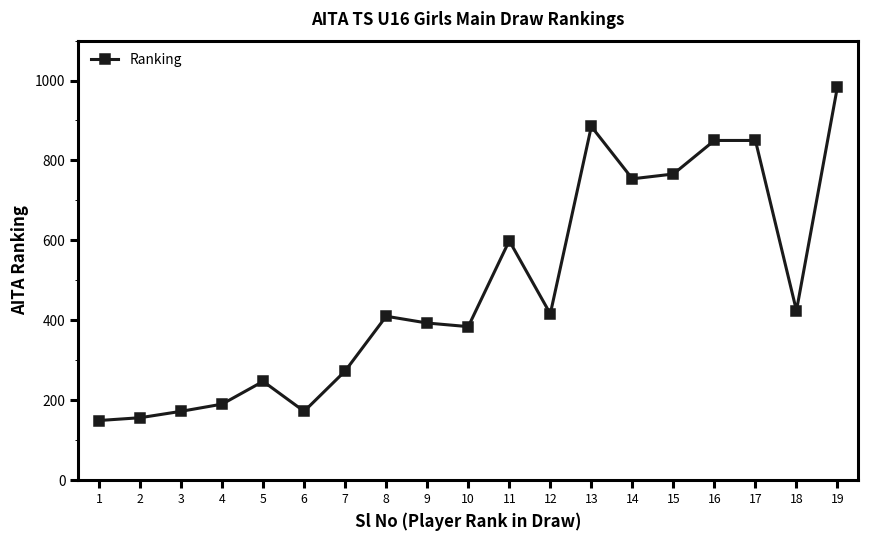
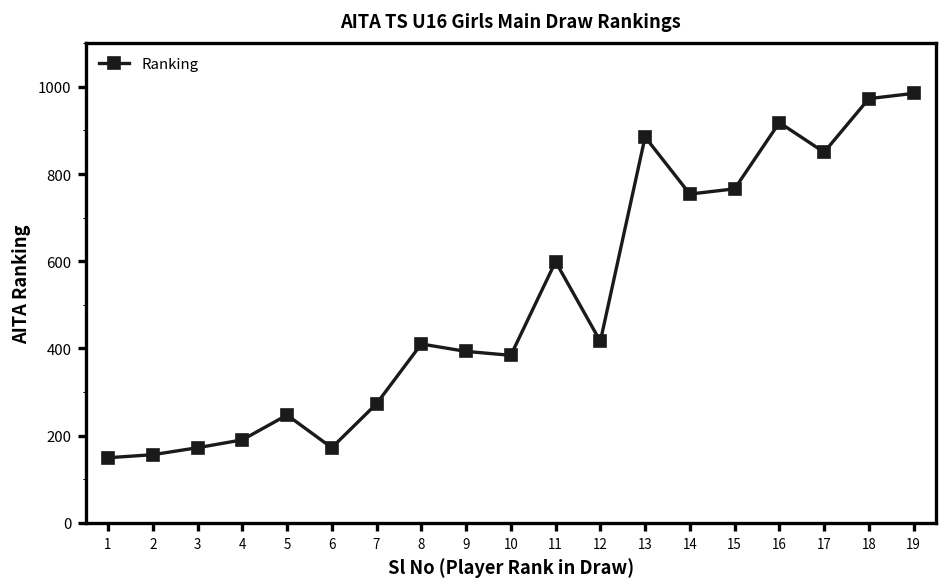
  {
    "1": 150,
    "2": 160,
    "3": 170,
    "4": 190,
    "5": 250,
    "6": 170,
    "7": 270,
    "8": 410,
    "9": 390,
    "10": 380,
    "11": 600,
    "12": 420,
    "13": 890,
    "14": 750,
    "15": 770,
-   "16": 850,
+   "16": 920,
    "17": 850,
-   "18": 420,
+   "18": 970,
    "19": 990
  }
